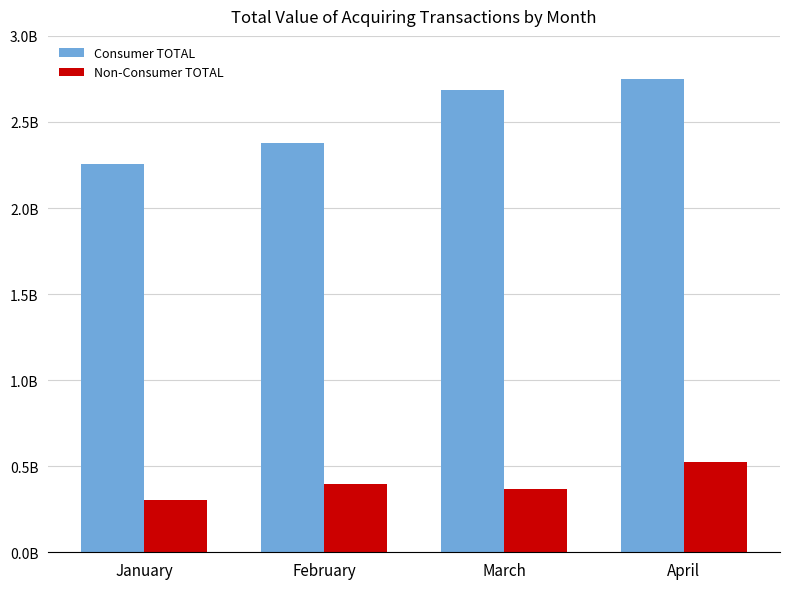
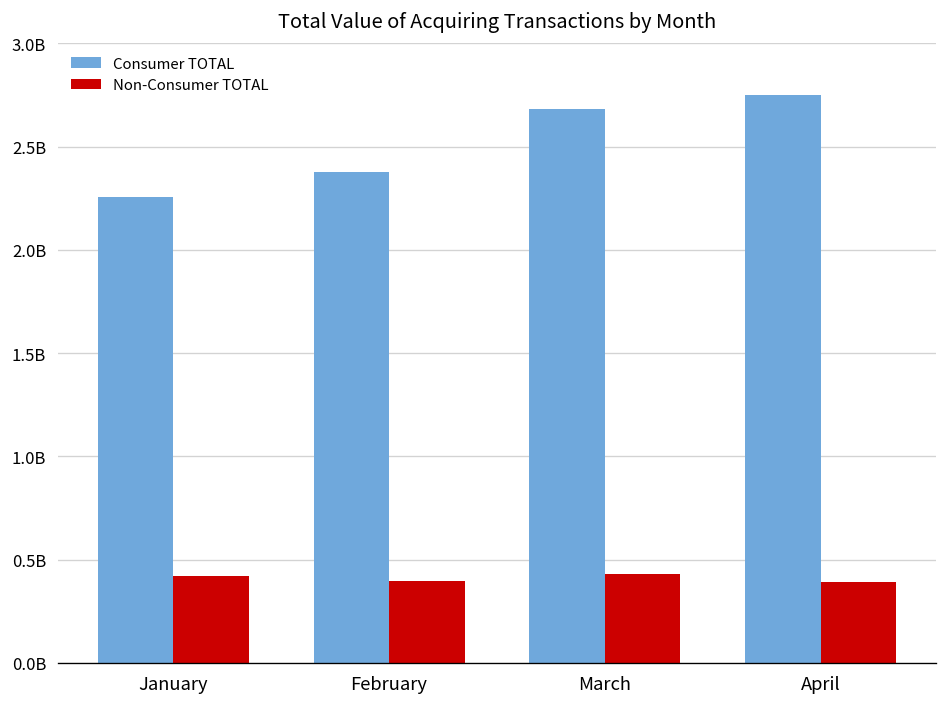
  {
    "Consumer TOTAL": {
      "January": 2260000000,
      "February": 2380000000,
      "March": 2680000000,
      "April": 2750000000
    },
    "Non-Consumer TOTAL": {
-     "January": 300000000,
+     "January": 420000000,
      "February": 400000000,
-     "March": 370000000,
-     "April": 520000000
+     "March": 430000000,
+     "April": 390000000
    }
  }
